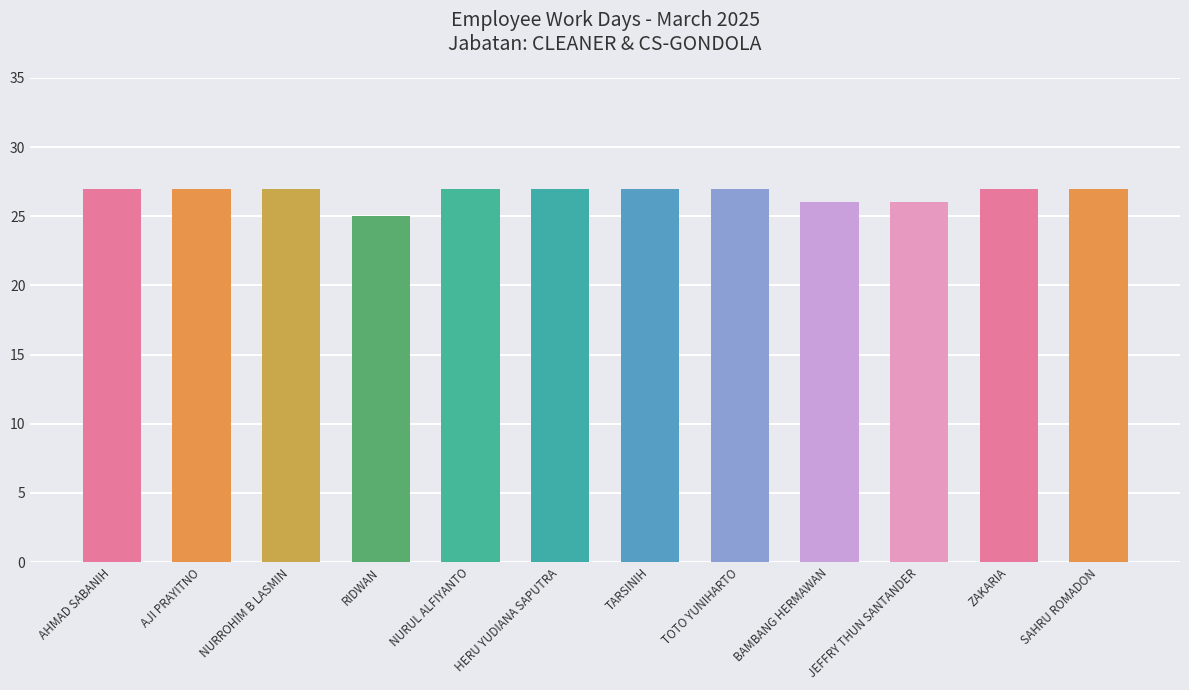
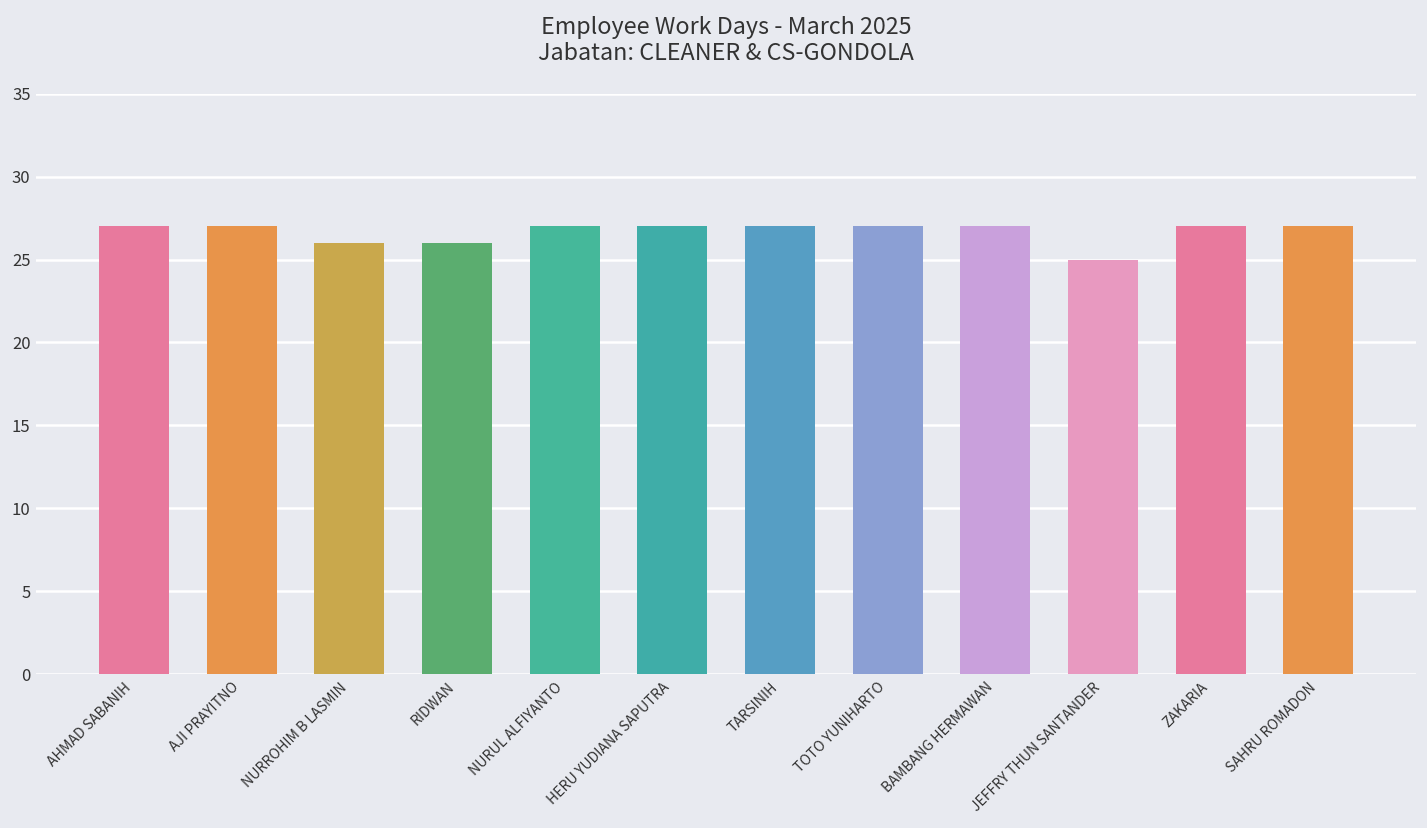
  {
    "AHMAD SABANIH": 27,
    "AJI PRAYITNO": 27,
-   "NURROHIM B LASMIN": 27,
-   "RIDWAN": 25,
+   "NURROHIM B LASMIN": 26,
+   "RIDWAN": 26,
    "NURUL ALFIYANTO": 27,
    "HERU YUDIANA SAPUTRA": 27,
    "TARSINIH": 27,
    "TOTO YUNIHARTO": 27,
-   "BAMBANG HERMAWAN": 26,
-   "JEFFRY THUN SANTANDER": 26,
+   "BAMBANG HERMAWAN": 27,
+   "JEFFRY THUN SANTANDER": 25,
    "ZAKARIA": 27,
    "SAHRU ROMADON": 27
  }
